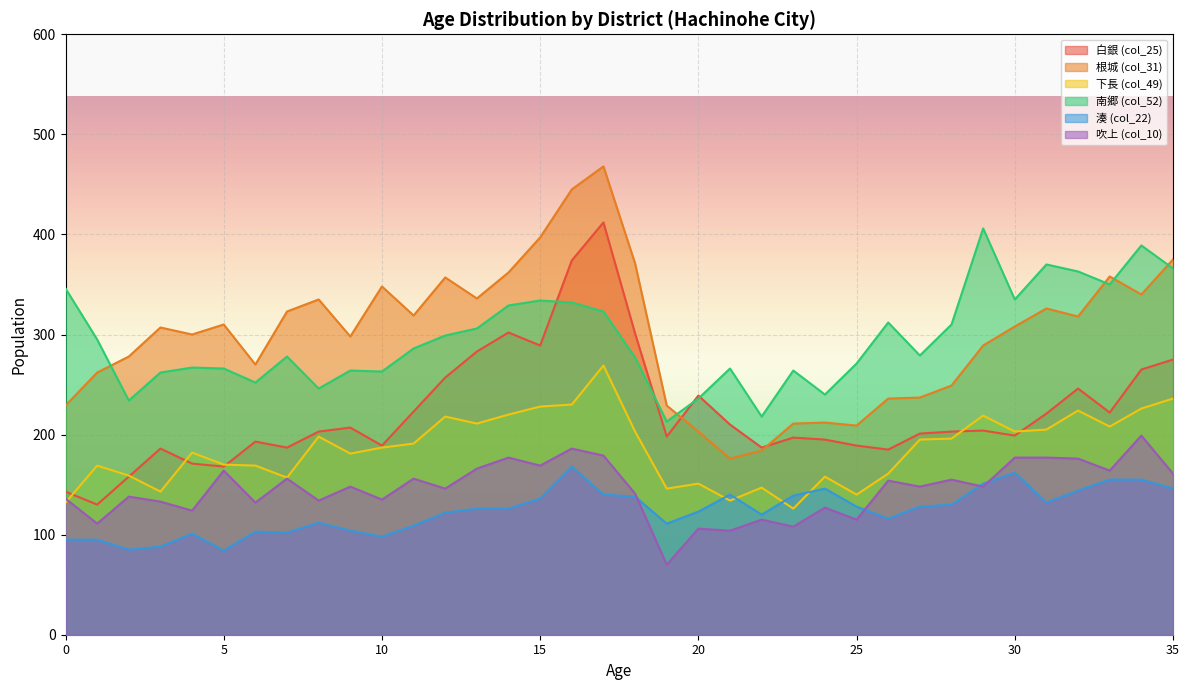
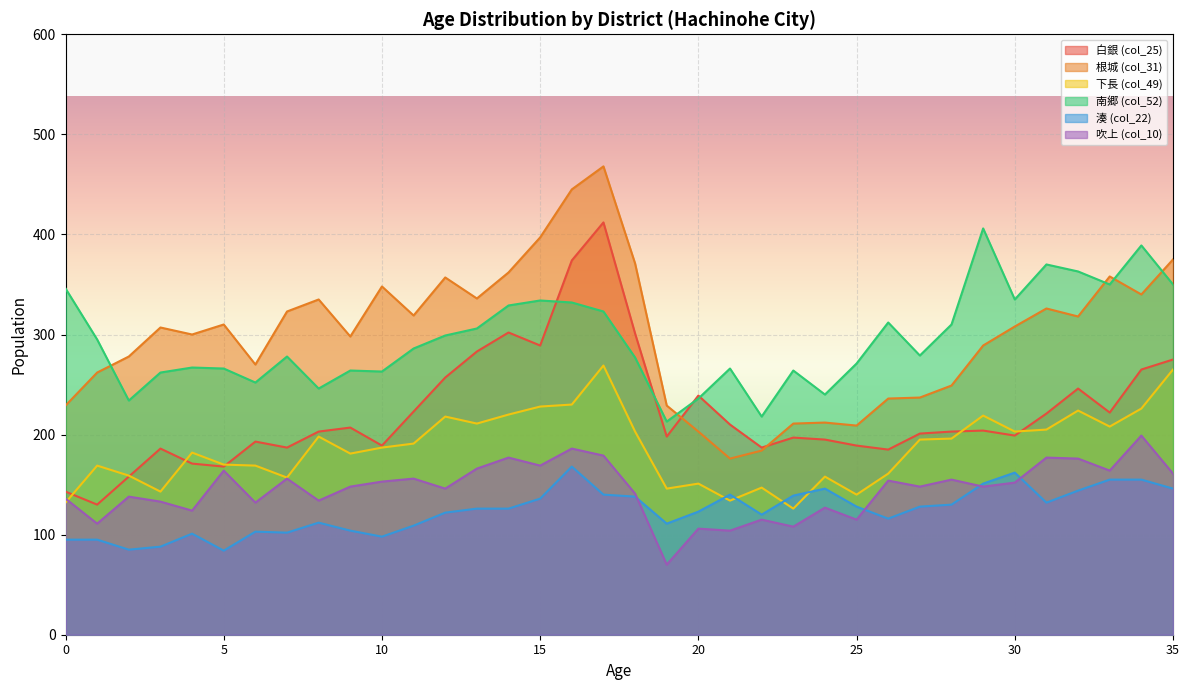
  {
    "下長 (col_49)": {
      "0": 132,
      "15": 228,
      "20": 151,
      "25": 140,
      "30": 203,
-     "35": 236
+     "35": 265
    },
    "南郷 (col_52)": {
      "0": 346,
      "5": 266,
      "10": 263,
      "15": 334,
      "20": 236,
      "25": 271,
      "30": 335,
-     "35": 366
+     "35": 350
    },
    "湊 (col_22)": {
      "0": 95,
      "5": 84,
      "10": 98,
      "15": 136,
      "20": 123,
      "25": 128,
      "30": 162,
      "35": 146
    },
    "吹上 (col_10)": {
      "0": 136,
      "5": 164,
-     "10": 135,
+     "10": 153,
      "15": 169,
      "20": 106,
      "25": 115,
-     "30": 177,
+     "30": 152,
      "35": 161
    }
  }
